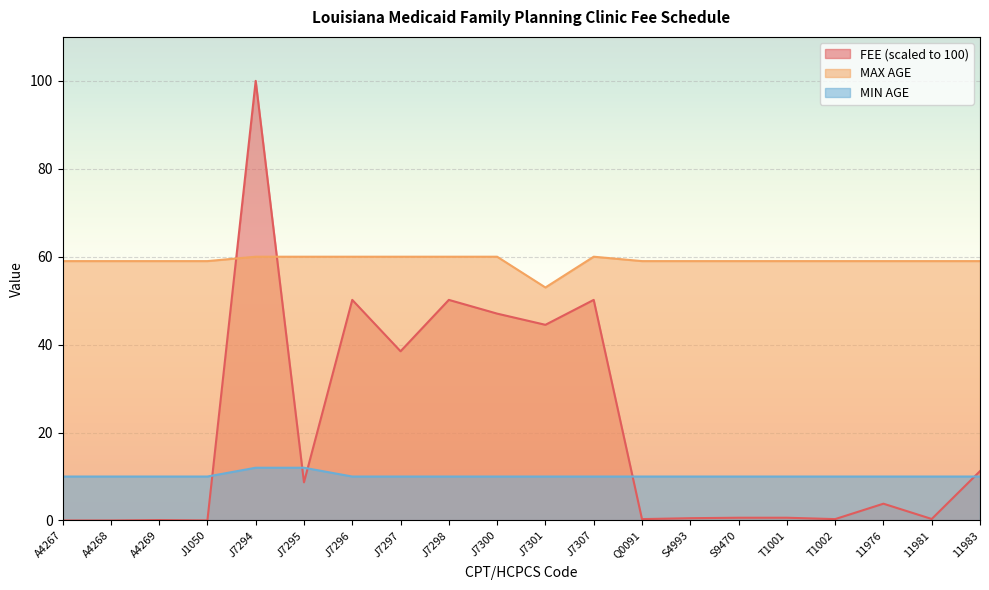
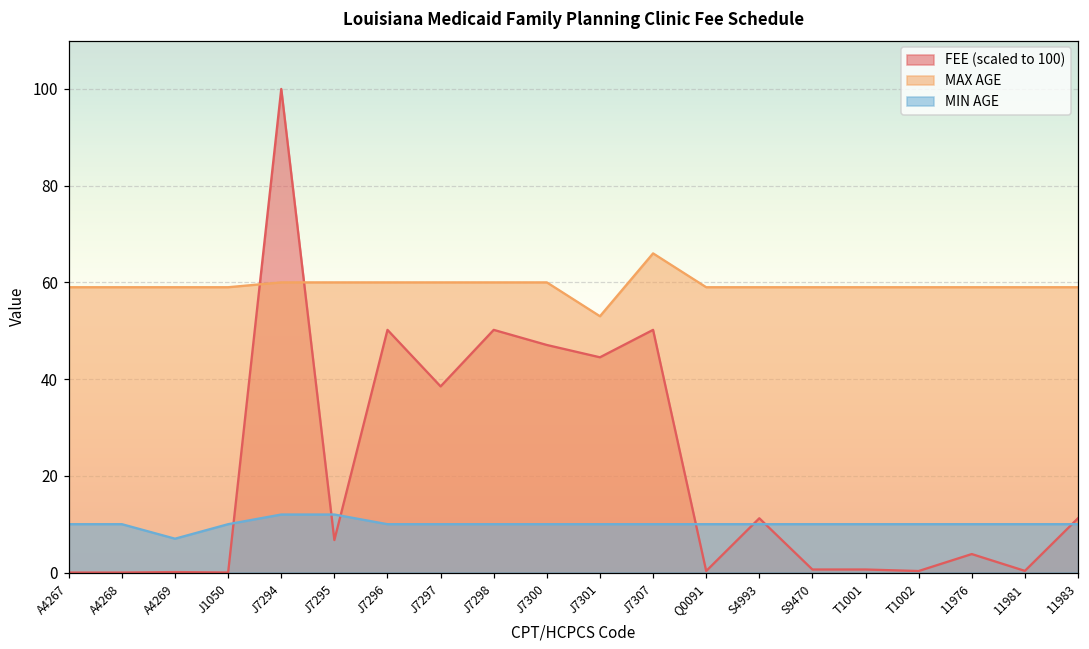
  {
    "FEE (scaled to 100)": {
      "A4267": 0,
      "A4268": 0,
      "A4269": 0,
      "J1050": 0,
      "J7294": 100,
-     "J7295": 9,
+     "J7295": 7,
      "J7296": 50,
      "J7297": 38,
      "J7298": 50,
      "J7300": 47,
      "J7301": 45,
      "J7307": 50,
      "Q0091": 0,
-     "S4993": 1,
+     "S4993": 11,
      "S9470": 1,
      "T1001": 1,
      "T1002": 0,
      "11976": 4,
      "11981": 0,
      "11983": 11
    },
    "MAX AGE": {
      "A4267": 59,
      "A4268": 59,
      "A4269": 59,
      "J1050": 59,
      "J7294": 60,
      "J7295": 60,
      "J7296": 60,
      "J7297": 60,
      "J7298": 60,
      "J7300": 60,
      "J7301": 53,
-     "J7307": 60,
+     "J7307": 66,
      "Q0091": 59,
      "S4993": 59,
      "S9470": 59,
      "T1001": 59,
      "T1002": 59,
      "11976": 59,
      "11981": 59,
      "11983": 59
    },
    "MIN AGE": {
      "A4267": 10,
      "A4268": 10,
-     "A4269": 10,
+     "A4269": 7,
      "J1050": 10,
      "J7294": 12,
      "J7295": 12,
      "J7296": 10,
      "J7297": 10,
      "J7298": 10,
      "J7300": 10,
      "J7301": 10,
      "J7307": 10,
      "Q0091": 10,
      "S4993": 10,
      "S9470": 10,
      "T1001": 10,
      "T1002": 10,
      "11976": 10,
      "11981": 10,
      "11983": 10
    }
  }
